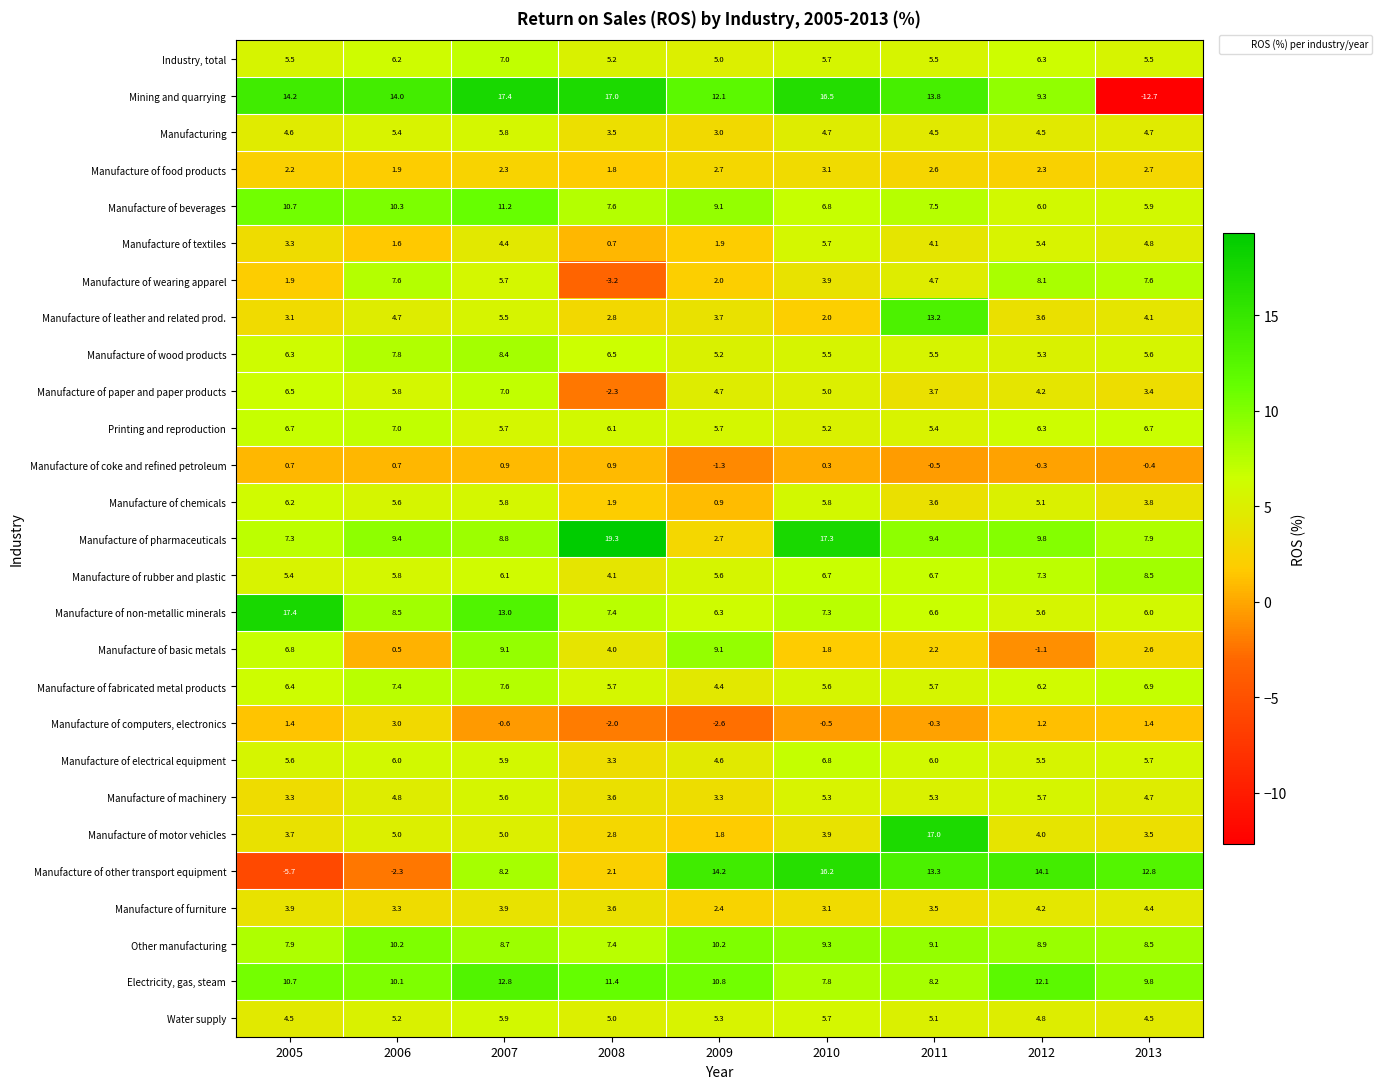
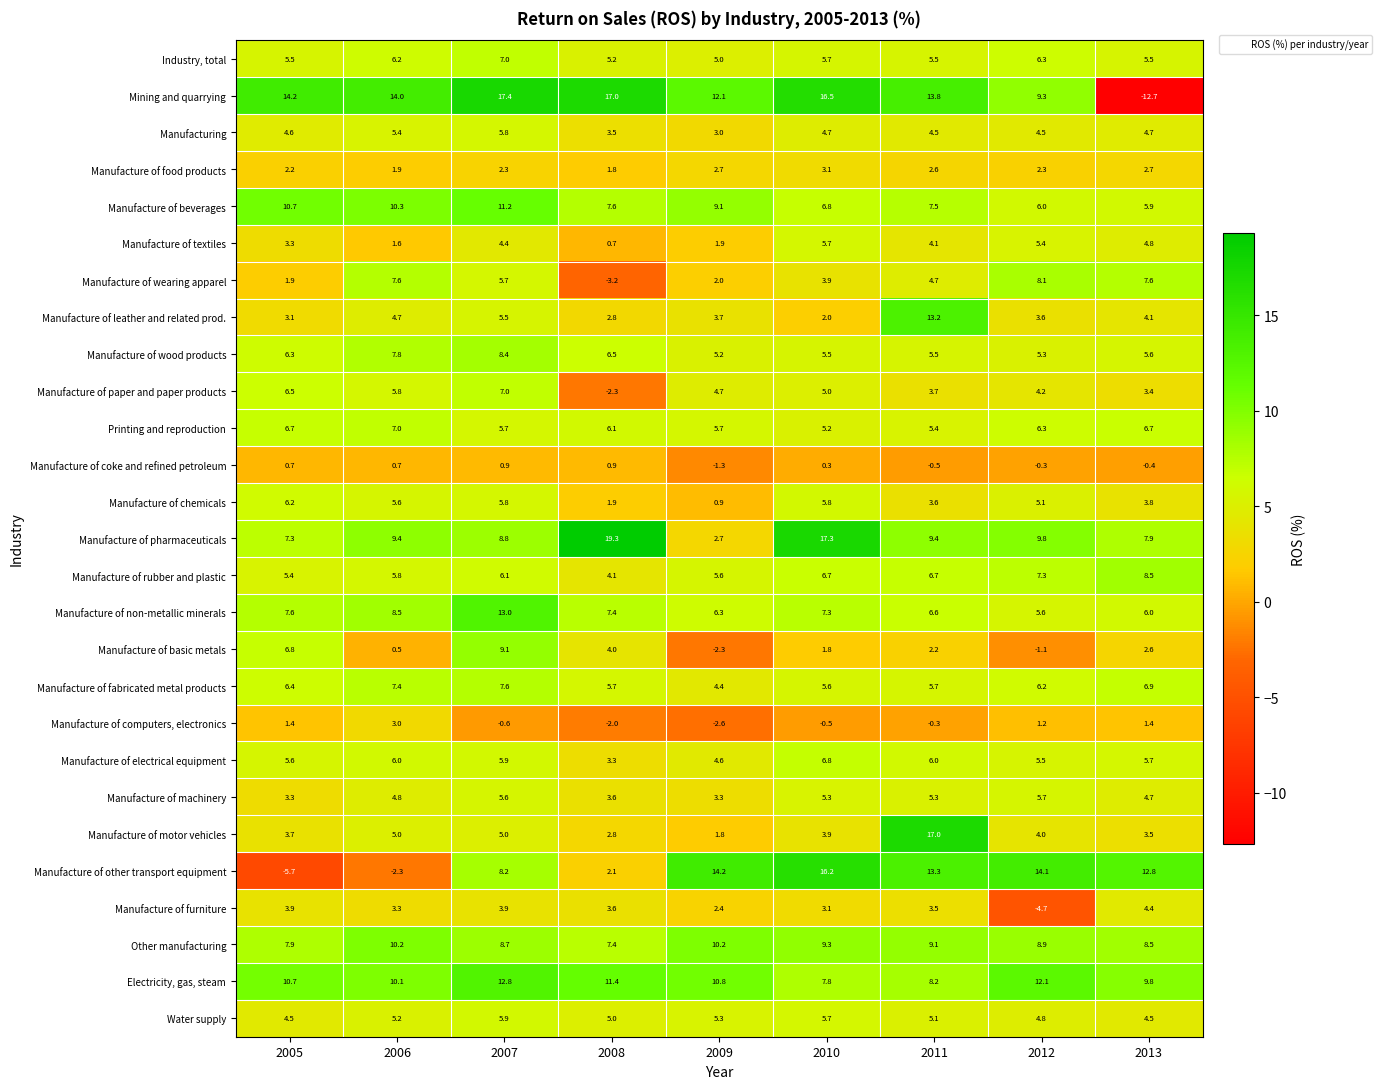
  {
    "Manufacture of non-metallic minerals": {
-     "2005": 17.4,
+     "2005": 7.6,
      "2006": 8.5,
      "2007": 13.0,
      "2008": 7.4,
      "2009": 6.3,
      "2010": 7.3,
      "2011": 6.6,
      "2012": 5.6,
      "2013": 6.0
    },
    "Manufacture of basic metals": {
      "2005": 6.8,
      "2006": 0.5,
      "2007": 9.1,
      "2008": 4.0,
-     "2009": 9.1,
+     "2009": -2.3,
      "2010": 1.8,
      "2011": 2.2,
      "2012": -1.1,
      "2013": 2.6
    },
    "Manufacture of furniture": {
      "2005": 3.9,
      "2006": 3.3,
      "2007": 3.9,
      "2008": 3.6,
      "2009": 2.4,
      "2010": 3.1,
      "2011": 3.5,
-     "2012": 4.2,
+     "2012": -4.7,
      "2013": 4.4
    }
  }
